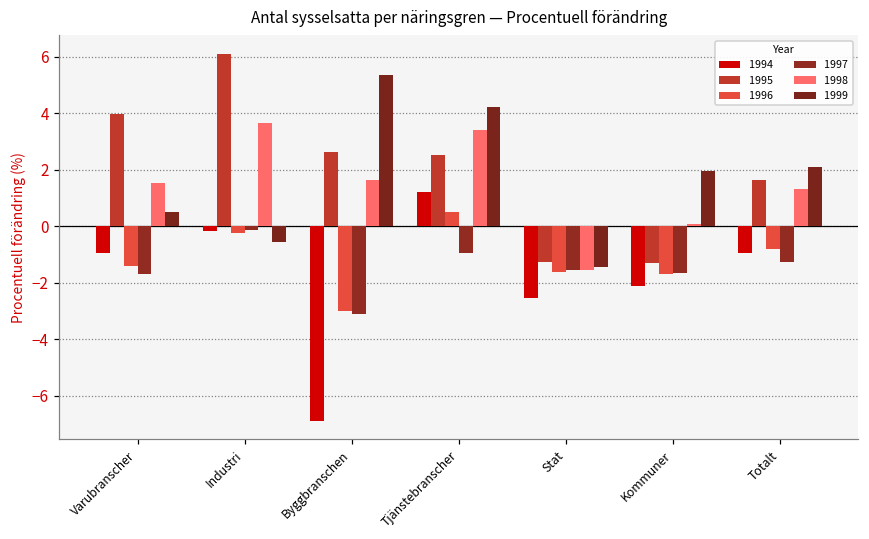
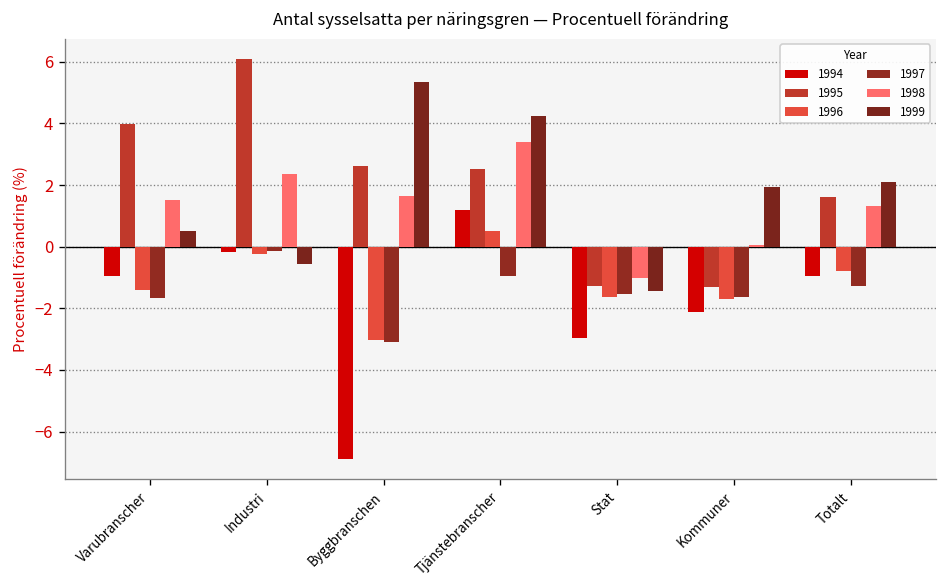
  {
    "1994": {
      "Varubranscher": -0.9,
      "Industri": -0.2,
      "Byggbranschen": -6.9,
      "Tjänstebranscher": 1.2,
-     "Stat": -2.6,
+     "Stat": -3.0,
      "Kommuner": -2.1,
      "Totalt": -1.0
    },
    "1998": {
      "Varubranscher": 1.5,
-     "Industri": 3.7,
+     "Industri": 2.4,
      "Byggbranschen": 1.6,
      "Tjänstebranscher": 3.4,
-     "Stat": -1.5,
+     "Stat": -1.0,
      "Totalt": 1.3
    }
  }
